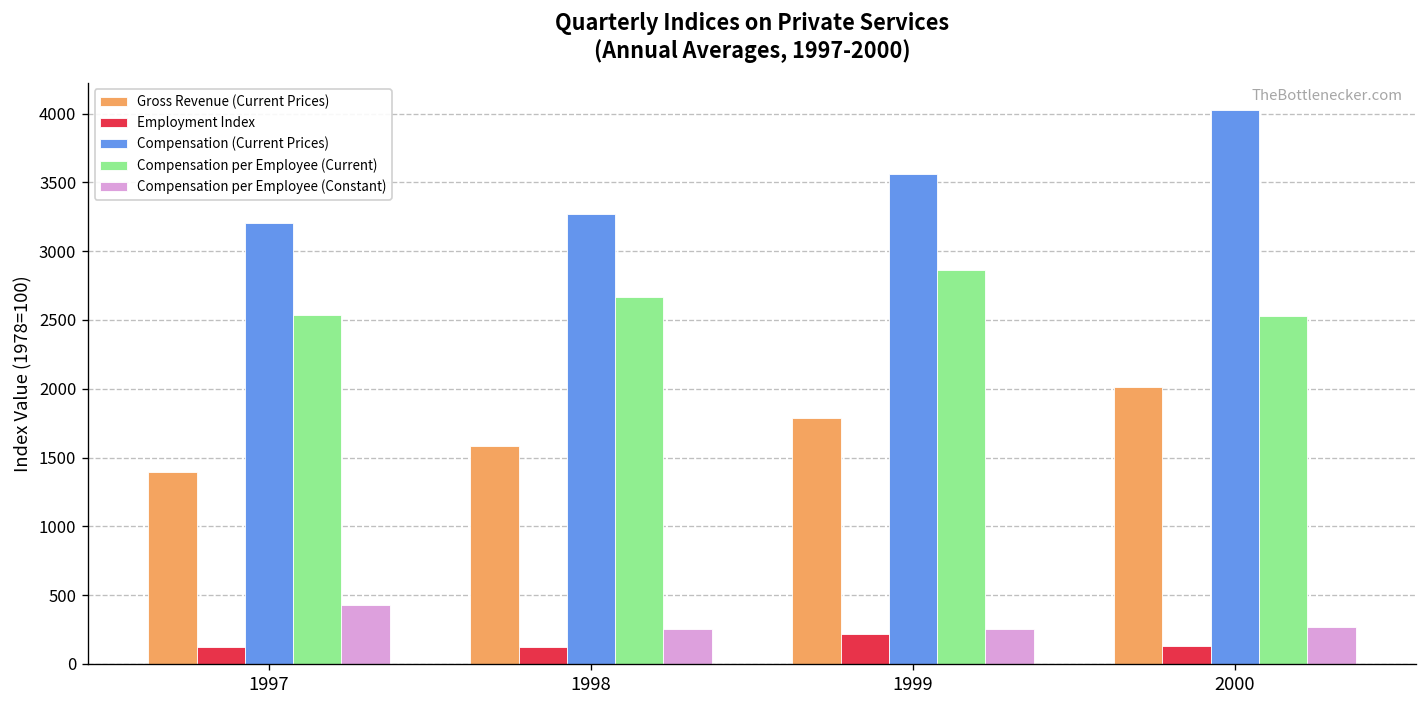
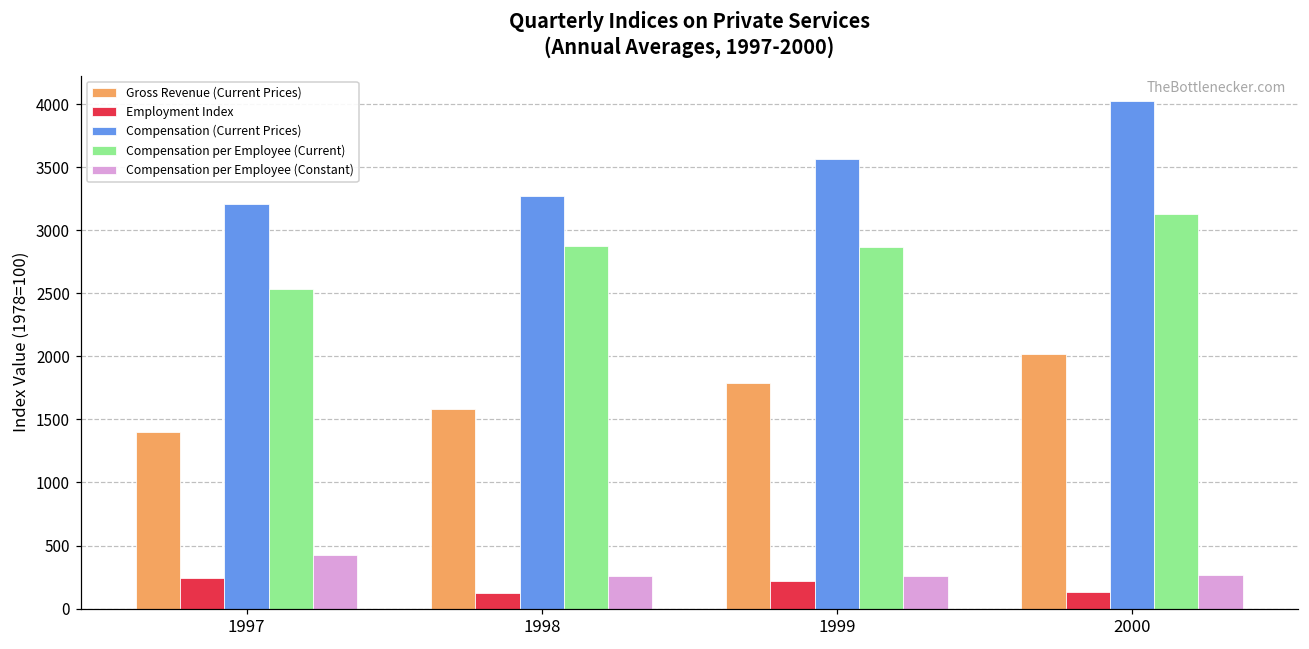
  {
    "Gross Revenue (Current Prices)": {
      "1997": 1400,
      "1998": 1580,
      "1999": 1790,
      "2000": 2020
    },
    "Employment Index": {
-     "1997": 120,
+     "1997": 240,
      "1998": 120,
      "1999": 220,
      "2000": 130
    },
    "Compensation (Current Prices)": {
      "1997": 3210,
      "1998": 3270,
      "1999": 3560,
      "2000": 4020
    },
    "Compensation per Employee (Current)": {
      "1997": 2530,
-     "1998": 2660,
+     "1998": 2870,
      "1999": 2860,
-     "2000": 2530
+     "2000": 3130
    },
    "Compensation per Employee (Constant)": {
      "1997": 430,
      "1998": 250,
      "1999": 260,
      "2000": 270
    }
  }
